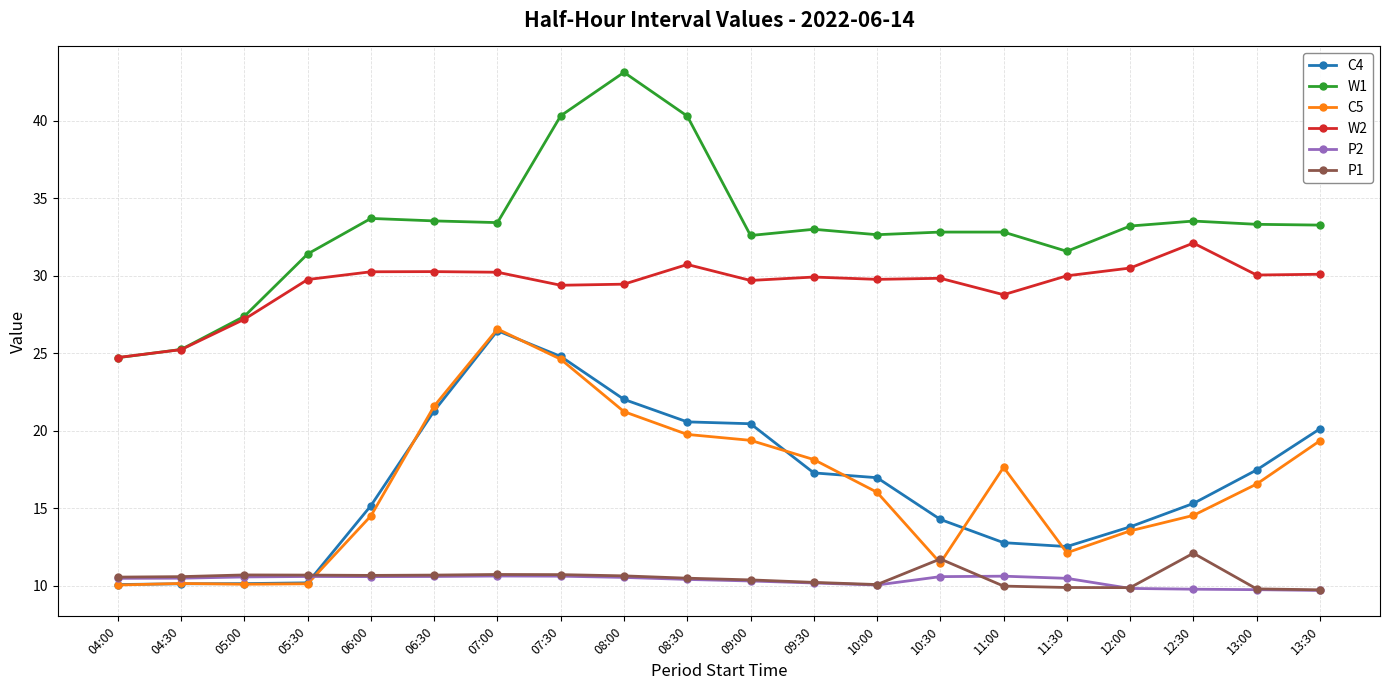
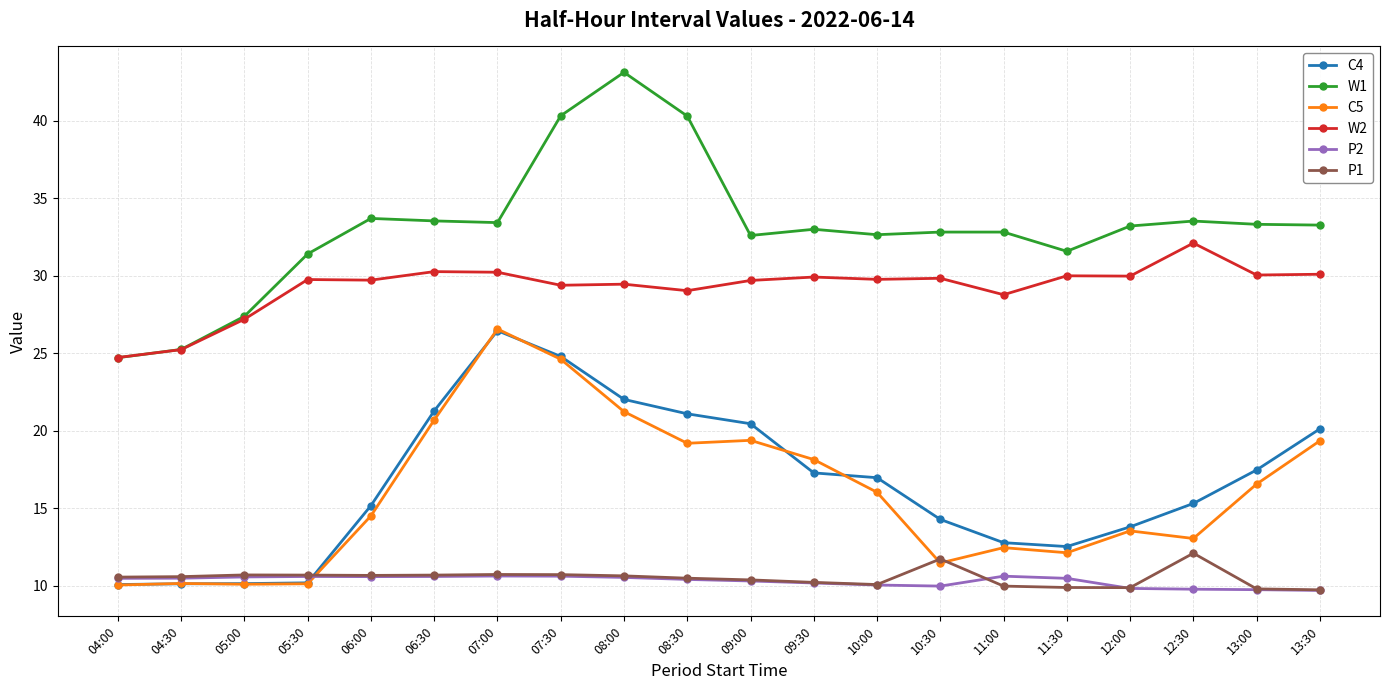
  {
    "C4": {
      "06:00": 15.2,
      "06:30": 21.3,
      "07:30": 24.8,
      "08:00": 22.0,
-     "08:30": 20.6,
+     "08:30": 21.1,
      "09:00": 20.5,
      "09:30": 17.3,
      "10:00": 17.0,
      "10:30": 14.3,
      "11:00": 12.8,
      "11:30": 12.5,
      "12:00": 13.8,
      "12:30": 15.3,
      "13:00": 17.5,
      "13:30": 20.1
    },
    "W1": {
      "05:00": 27.4,
      "05:30": 31.4,
      "06:00": 33.7,
      "06:30": 33.5,
      "07:00": 33.4,
      "07:30": 40.3,
      "08:00": 43.1,
      "08:30": 40.3,
      "09:00": 32.6,
      "09:30": 33.0,
      "10:00": 32.7,
      "10:30": 32.8,
      "11:00": 32.8,
      "11:30": 31.6,
      "12:00": 33.2,
      "12:30": 33.5,
      "13:00": 33.3,
      "13:30": 33.3
    },
    "C5": {
      "06:00": 14.5,
-     "06:30": 21.6,
+     "06:30": 20.7,
      "07:30": 24.6,
      "08:00": 21.2,
-     "08:30": 19.8,
+     "08:30": 19.2,
      "09:00": 19.4,
      "09:30": 18.2,
      "10:00": 16.0,
      "10:30": 11.5,
-     "11:00": 17.7,
+     "11:00": 12.5,
      "11:30": 12.1,
      "12:00": 13.6,
-     "12:30": 14.6,
+     "12:30": 13.1,
      "13:00": 16.6,
      "13:30": 19.4
    },
    "W2": {
      "05:00": 27.2,
      "05:30": 29.8,
-     "06:00": 30.3,
+     "06:00": 29.7,
      "06:30": 30.3,
      "07:00": 30.2,
      "07:30": 29.4,
      "08:00": 29.5,
-     "08:30": 30.7,
+     "08:30": 29.0,
      "09:00": 29.7,
      "09:30": 29.9,
      "10:00": 29.8,
      "10:30": 29.8,
      "11:00": 28.8,
      "11:30": 30.0,
-     "12:00": 30.5,
+     "12:00": 30.0,
      "12:30": 32.1,
      "13:00": 30.1,
      "13:30": 30.1
    },
    "P2": {
-     "10:30": 10.6,
+     "10:30": 10.0,
      "11:00": 10.6,
      "11:30": 10.5,
      "12:30": 9.8
    },
    "P1": {
      "10:30": 11.7,
      "11:00": 10.0,
      "11:30": 9.9,
      "12:30": 12.1
    }
  }
